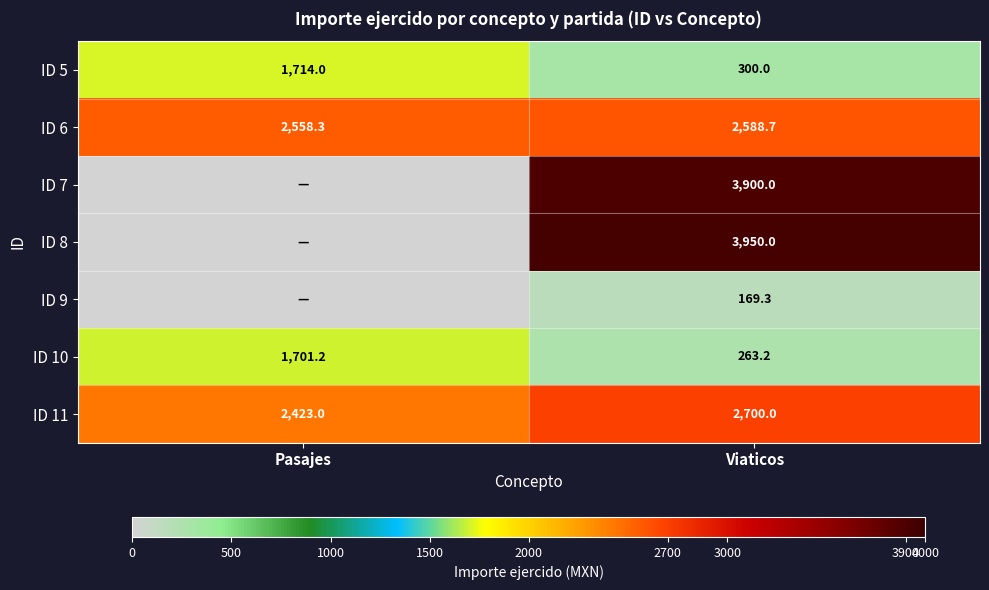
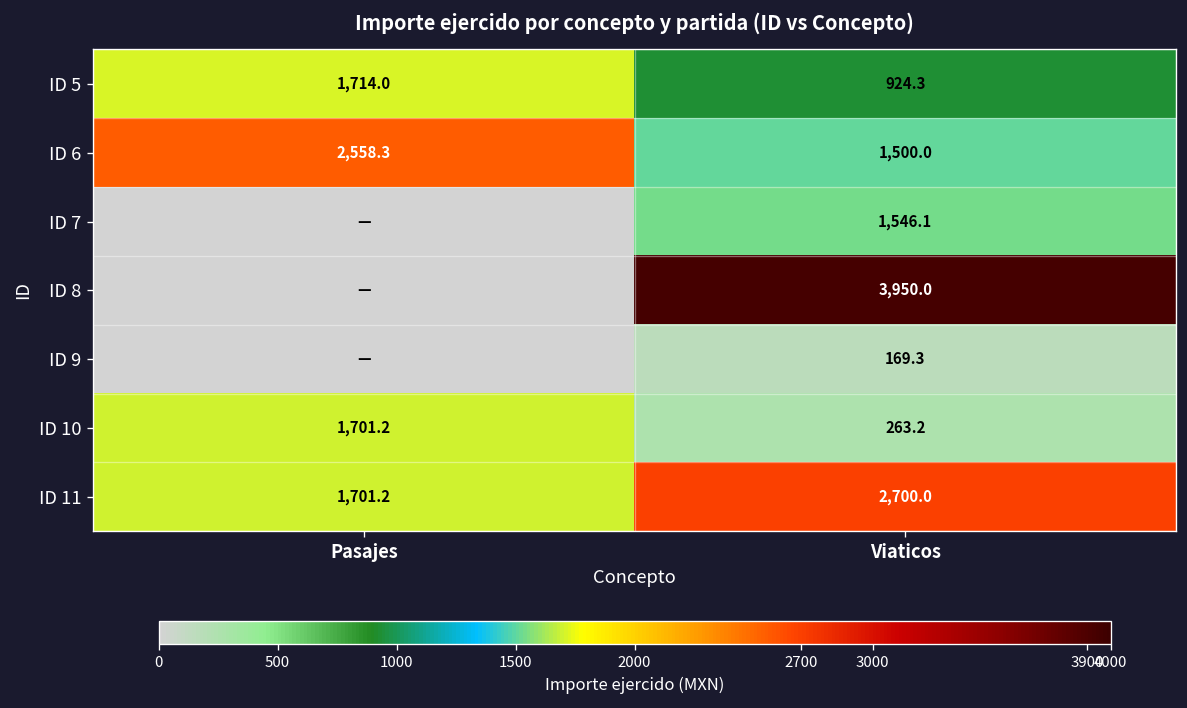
  {
    "ID 5": {
      "Pasajes": "1,714.0",
-     "Viaticos": "300.0"
+     "Viaticos": "924.3"
    },
    "ID 6": {
      "Pasajes": "2,558.3",
-     "Viaticos": "2,588.7"
+     "Viaticos": "1,500.0"
    },
    "ID 7": {
-     "Viaticos": "3,900.0"
+     "Viaticos": "1,546.1"
    },
    "ID 8": {
      "Viaticos": "3,950.0"
    },
    "ID 9": {
      "Viaticos": "169.3"
    },
    "ID 10": {
      "Pasajes": "1,701.2",
      "Viaticos": "263.2"
    },
    "ID 11": {
-     "Pasajes": "2,423.0",
+     "Pasajes": "1,701.2",
      "Viaticos": "2,700.0"
    }
  }
